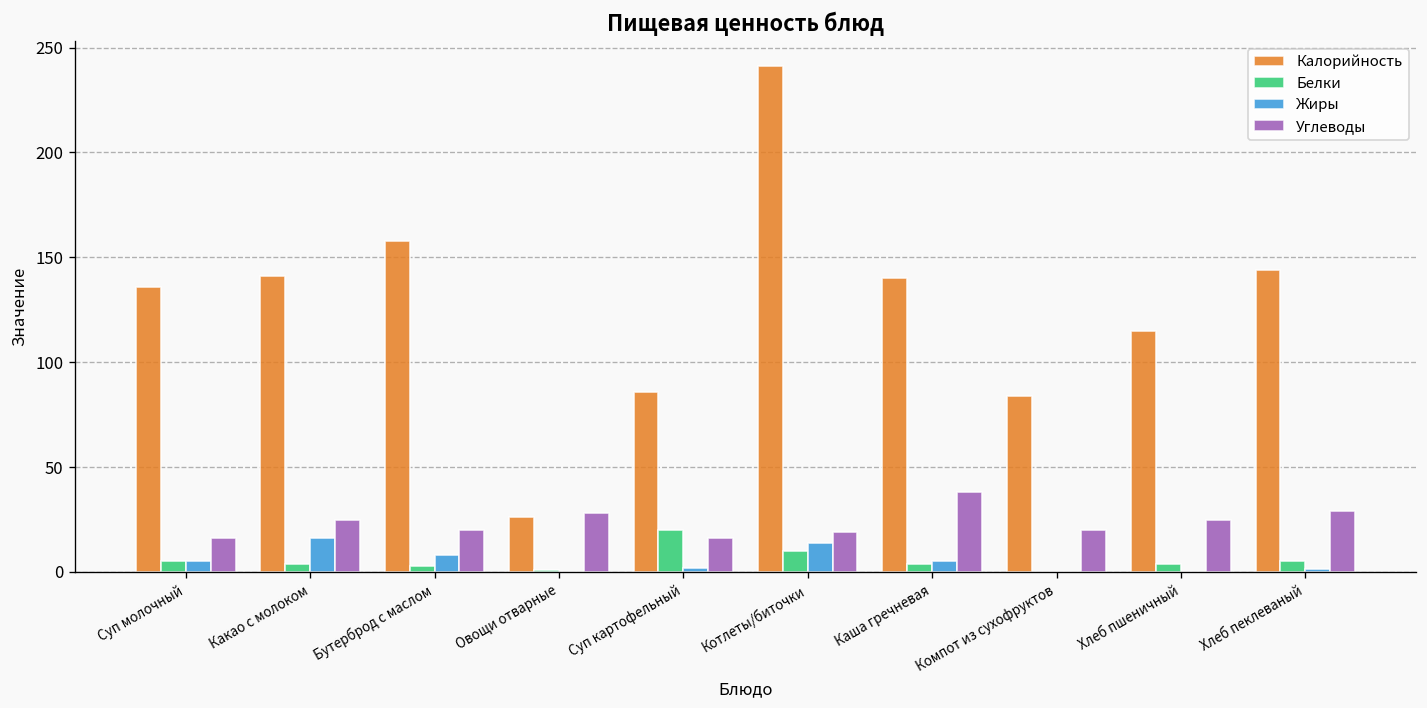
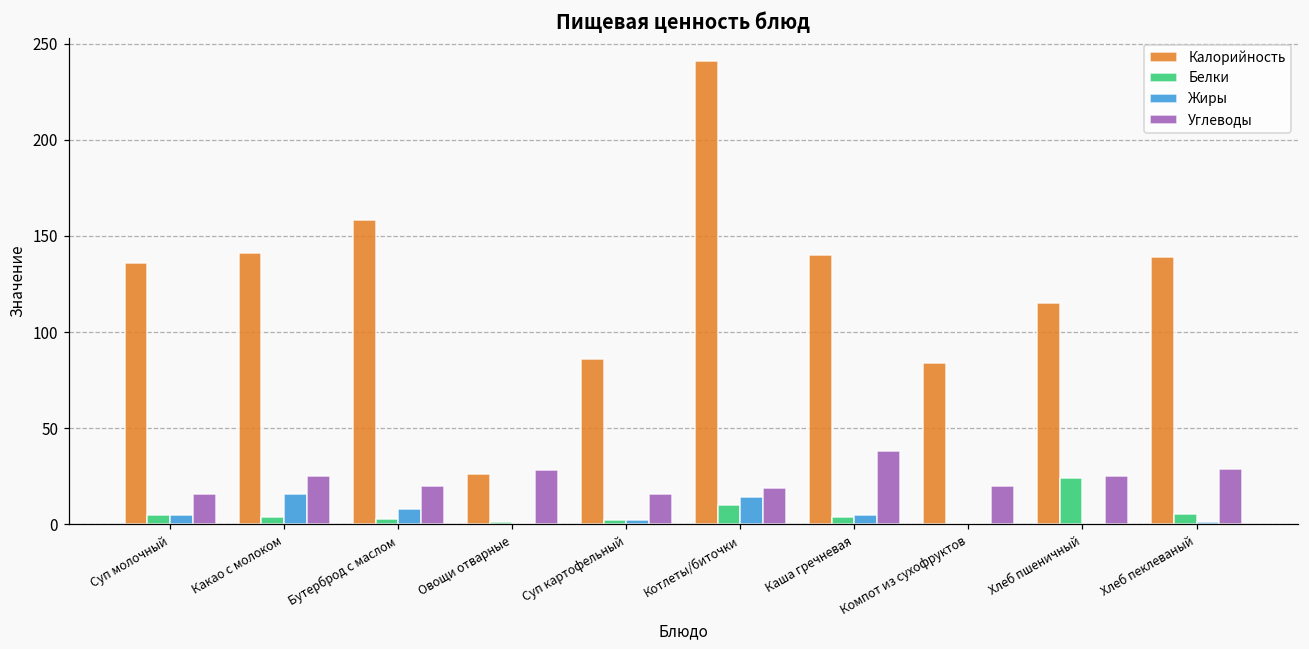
  {
    "Калорийность": {
      "Суп молочный": 136,
      "Какао с молоком": 141,
      "Бутерброд с маслом": 158,
      "Овощи отварные": 26,
      "Суп картофельный": 86,
      "Котлеты/биточки": 241,
      "Каша гречневая": 140,
      "Компот из сухофруктов": 84,
      "Хлеб пшеничный": 115,
-     "Хлеб пеклеваный": 144
+     "Хлеб пеклеваный": 139
    },
    "Белки": {
      "Суп молочный": 5,
      "Какао с молоком": 4,
      "Бутерброд с маслом": 3,
-     "Суп картофельный": 20,
+     "Суп картофельный": 2,
      "Котлеты/биточки": 10,
      "Каша гречневая": 4,
      "Компот из сухофруктов": 0,
-     "Хлеб пшеничный": 4,
+     "Хлеб пшеничный": 24,
      "Хлеб пеклеваный": 5
    },
    "Жиры": {
      "Суп молочный": 5,
      "Какао с молоком": 16,
      "Бутерброд с маслом": 8,
      "Суп картофельный": 2,
      "Котлеты/биточки": 14,
      "Каша гречневая": 5,
      "Компот из сухофруктов": 0,
      "Хлеб пшеничный": 0
    },
    "Углеводы": {
      "Суп молочный": 16,
      "Какао с молоком": 25,
      "Бутерброд с маслом": 20,
      "Овощи отварные": 28,
      "Суп картофельный": 16,
      "Котлеты/биточки": 19,
      "Каша гречневая": 38,
      "Компот из сухофруктов": 20,
      "Хлеб пшеничный": 25,
      "Хлеб пеклеваный": 29
    }
  }
